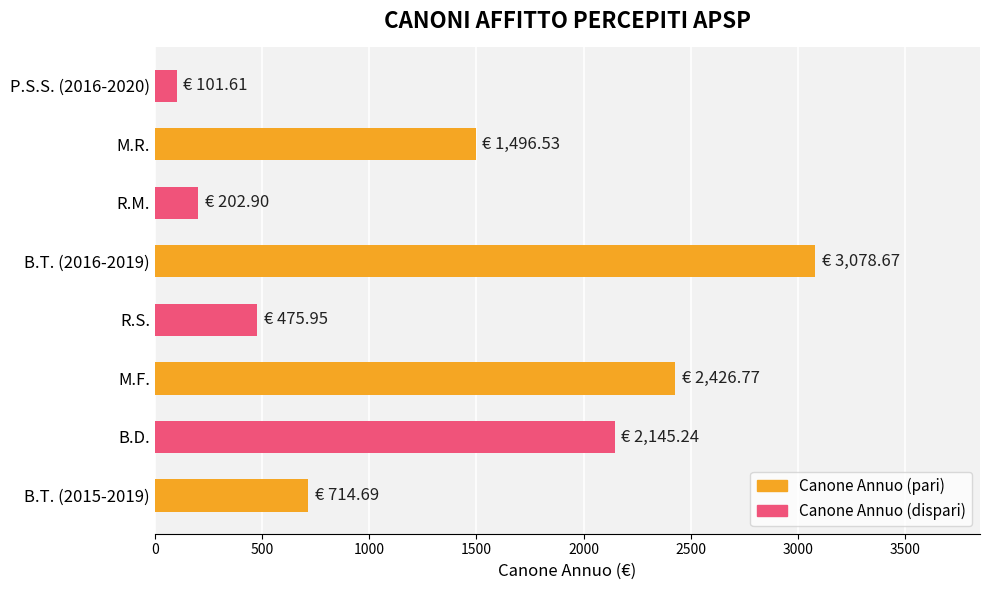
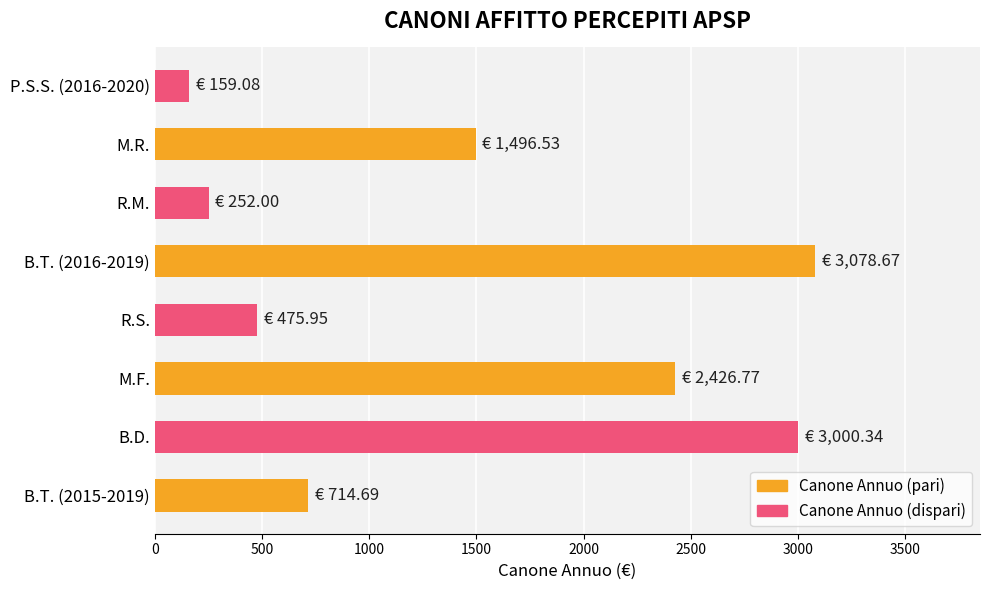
  {
-   "P.S.S. (2016-2020)": "101.61",
+   "P.S.S. (2016-2020)": "159.08",
    "M.R.": "1,496.53",
-   "R.M.": "202.90",
+   "R.M.": "252.00",
    "B.T. (2016-2019)": "3,078.67",
    "R.S.": "475.95",
    "M.F.": "2,426.77",
-   "B.D.": "2,145.24",
+   "B.D.": "3,000.34",
    "B.T. (2015-2019)": "714.69"
  }
